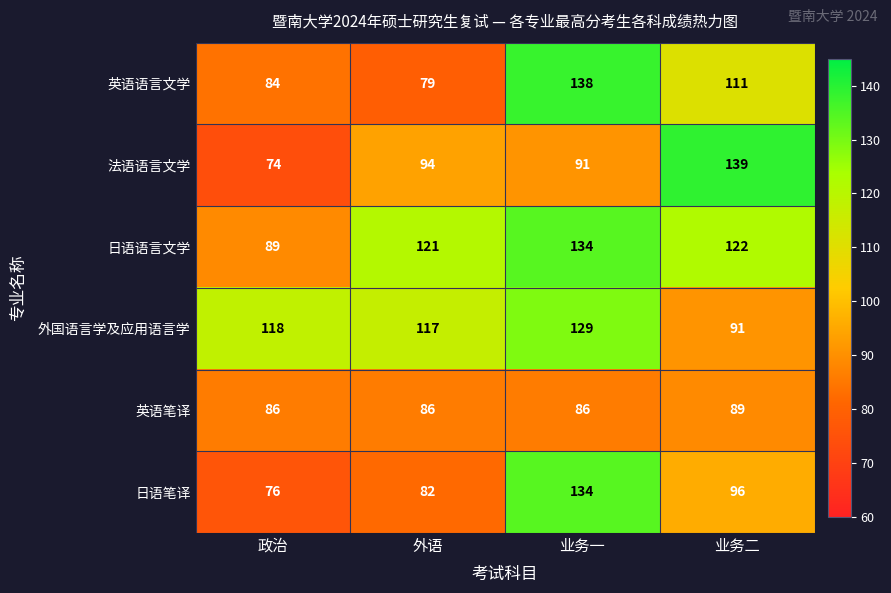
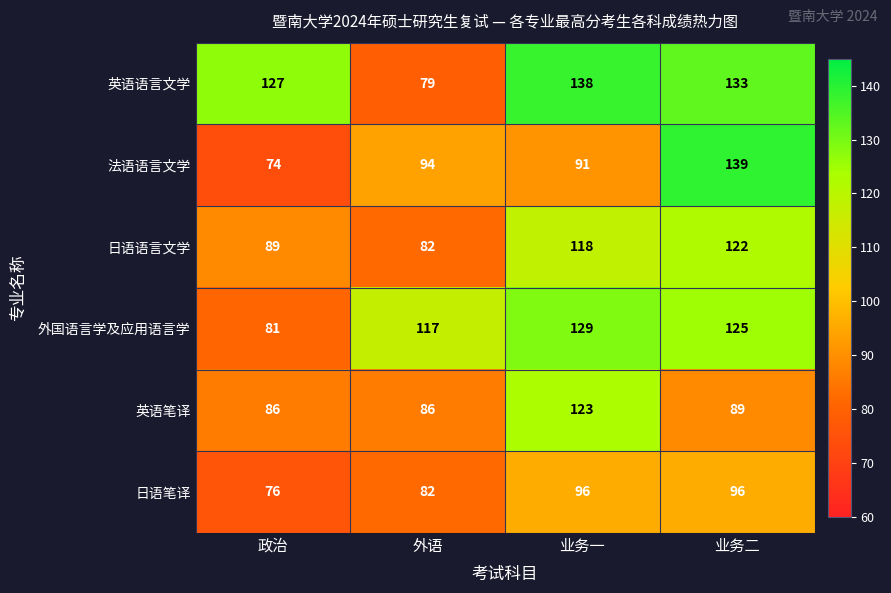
  {
    "英语语言文学": {
-     "政治": 84,
+     "政治": 127,
      "外语": 79,
      "业务一": 138,
-     "业务二": 111
+     "业务二": 133
    },
    "法语语言文学": {
      "政治": 74,
      "外语": 94,
      "业务一": 91,
      "业务二": 139
    },
    "日语语言文学": {
      "政治": 89,
-     "外语": 121,
-     "业务一": 134,
+     "外语": 82,
+     "业务一": 118,
      "业务二": 122
    },
    "外国语言学及应用语言学": {
-     "政治": 118,
+     "政治": 81,
      "外语": 117,
      "业务一": 129,
-     "业务二": 91
+     "业务二": 125
    },
    "英语笔译": {
      "政治": 86,
      "外语": 86,
-     "业务一": 86,
+     "业务一": 123,
      "业务二": 89
    },
    "日语笔译": {
      "政治": 76,
      "外语": 82,
-     "业务一": 134,
+     "业务一": 96,
      "业务二": 96
    }
  }
